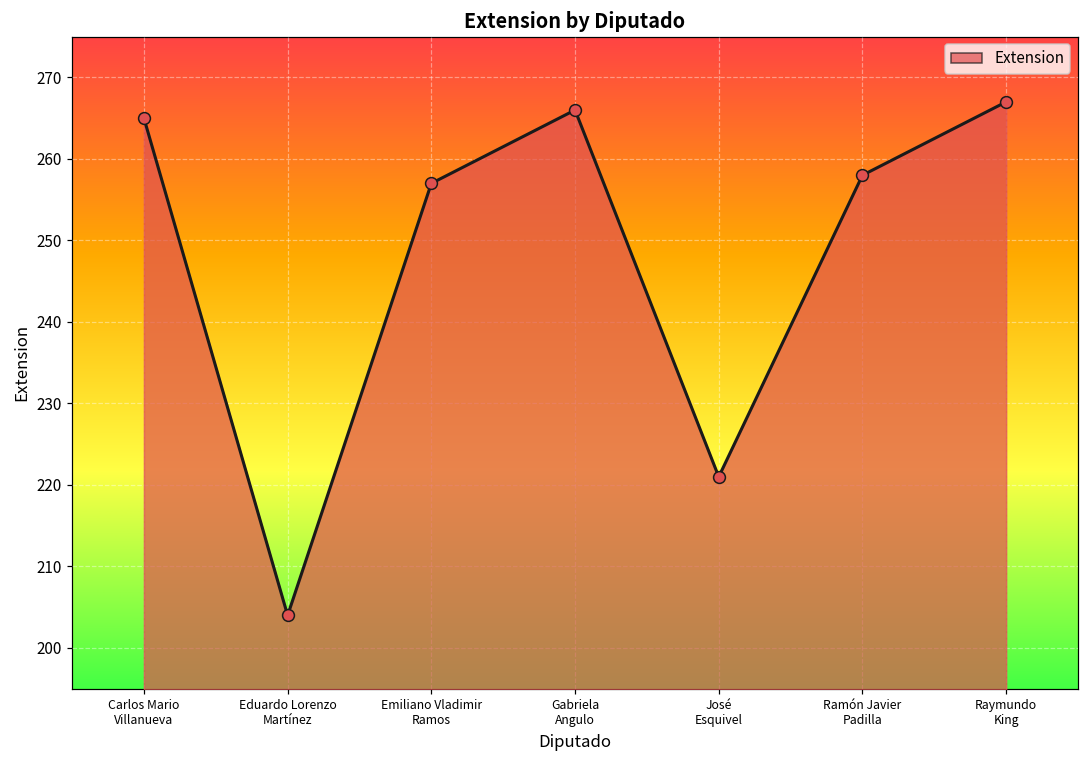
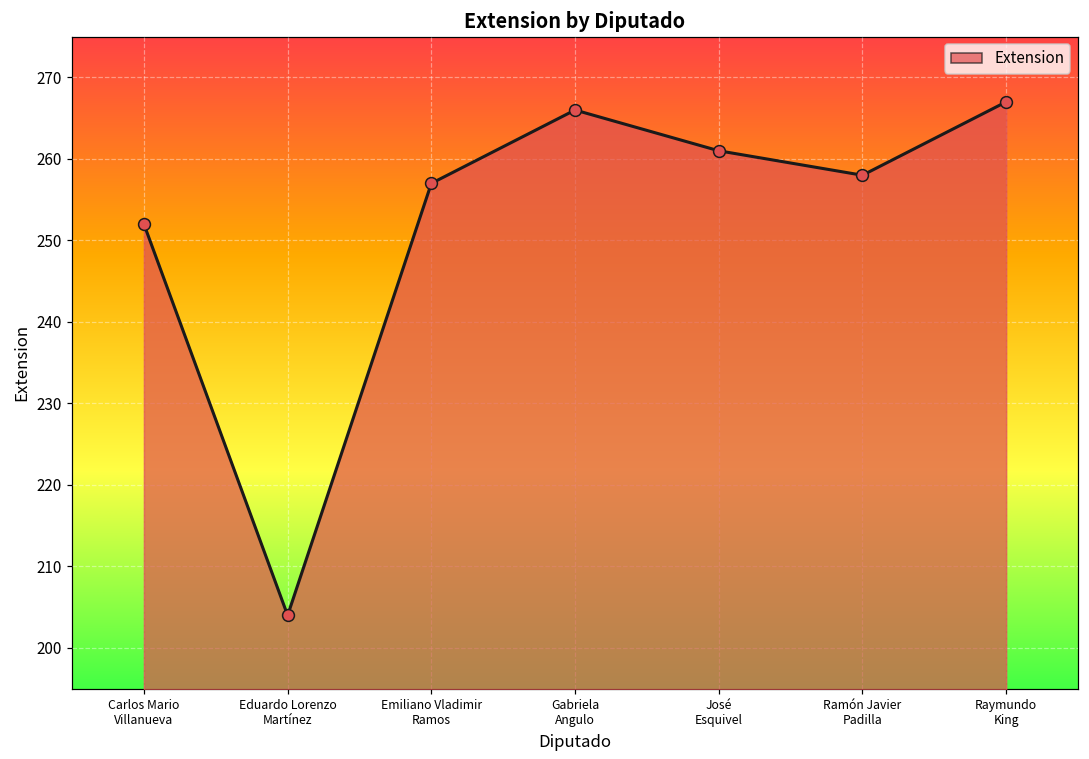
  {
-   "Carlos Mario Villanueva": 265,
+   "Carlos Mario Villanueva": 252,
    "Eduardo Lorenzo Martínez": 204,
    "Emiliano Vladimir Ramos": 257,
    "Gabriela Angulo": 266,
-   "José Esquivel": 221,
+   "José Esquivel": 261,
    "Ramón Javier Padilla": 258,
    "Raymundo King": 267
  }
